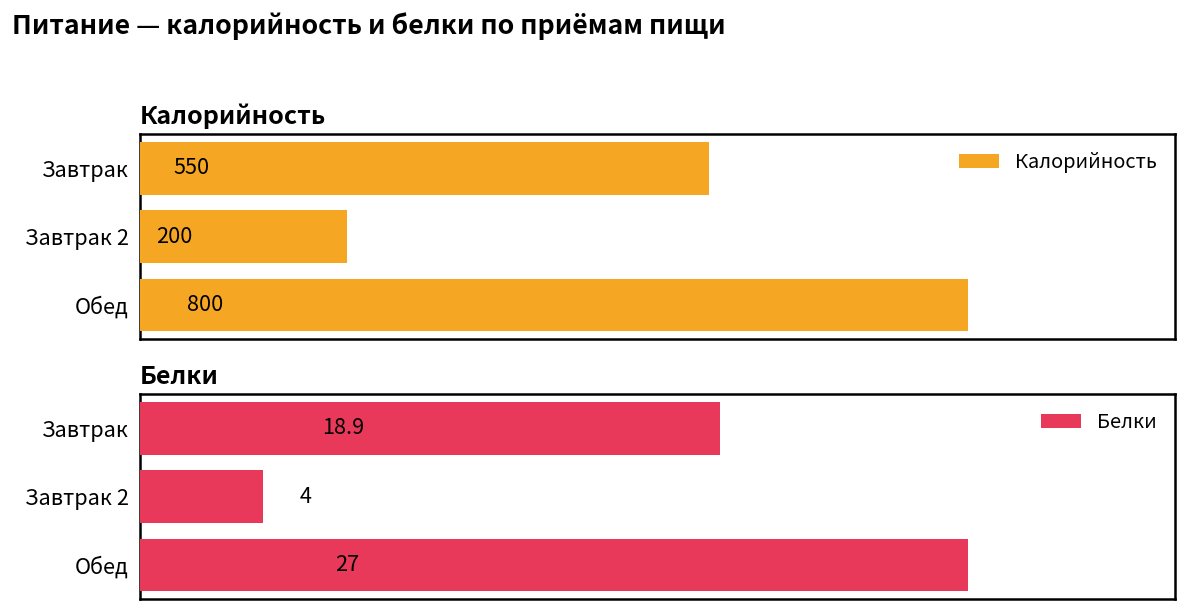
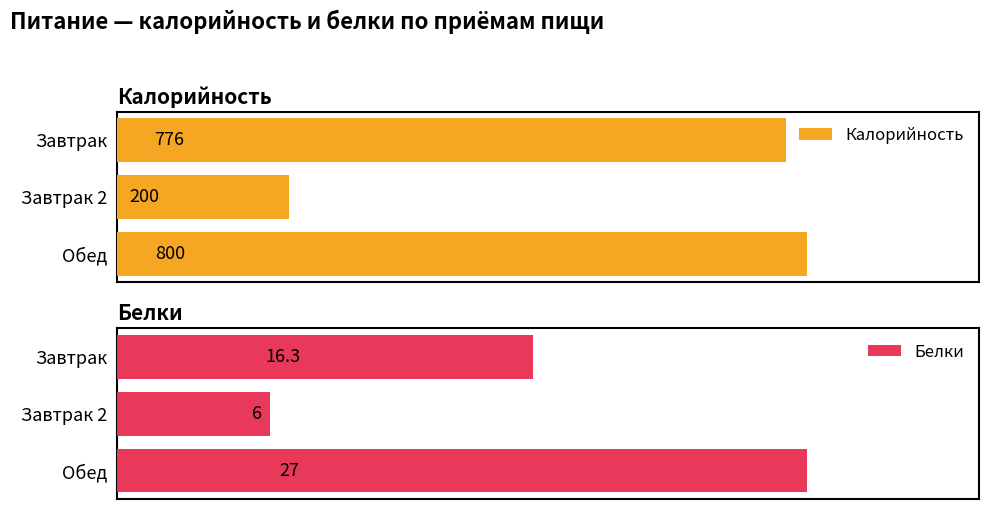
  {
    "Калорийность": {
-     "Завтрак": 550,
+     "Завтрак": 776,
      "Завтрак 2": 200,
      "Обед": 800
    },
    "Белки": {
-     "Завтрак": 18.9,
-     "Завтрак 2": 4,
+     "Завтрак": 16.3,
+     "Завтрак 2": 6,
      "Обед": 27
    }
  }
